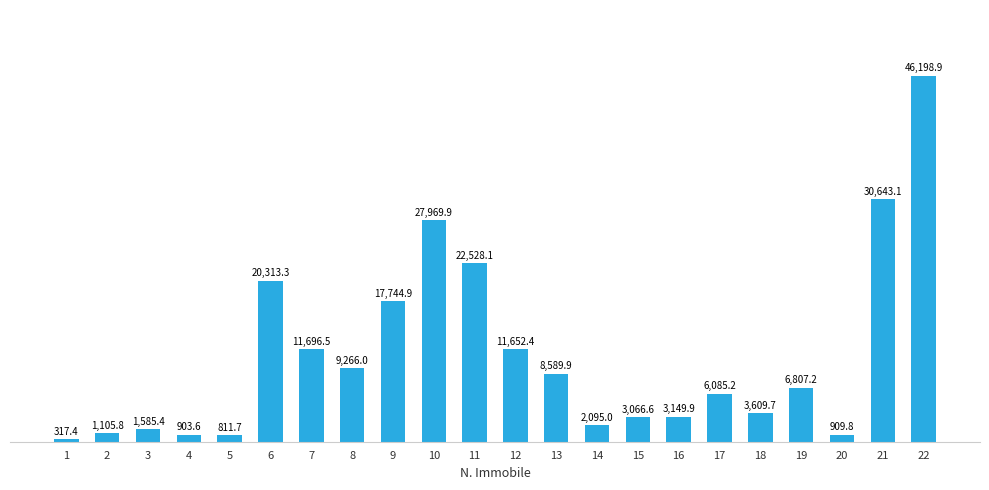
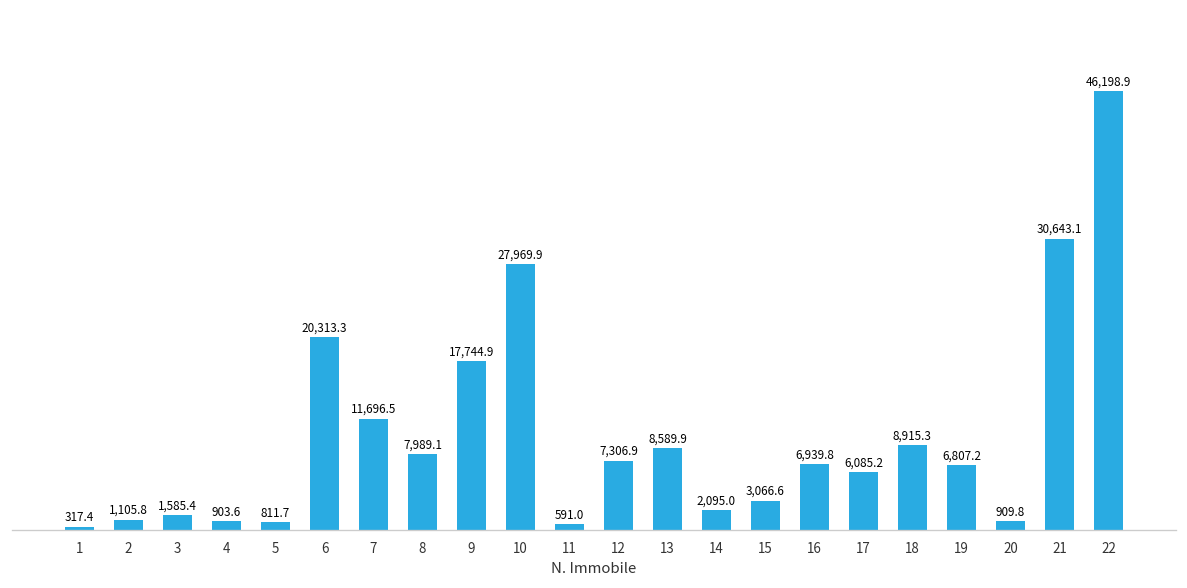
  {
    "1": "317.4",
    "2": "1,105.8",
    "3": "1,585.4",
    "4": "903.6",
    "5": "811.7",
    "6": "20,313.3",
    "7": "11,696.5",
-   "8": "9,266.0",
+   "8": "7,989.1",
    "9": "17,744.9",
    "10": "27,969.9",
-   "11": "22,528.1",
-   "12": "11,652.4",
+   "11": "591.0",
+   "12": "7,306.9",
    "13": "8,589.9",
    "14": "2,095.0",
    "15": "3,066.6",
-   "16": "3,149.9",
+   "16": "6,939.8",
    "17": "6,085.2",
-   "18": "3,609.7",
+   "18": "8,915.3",
    "19": "6,807.2",
    "20": "909.8",
    "21": "30,643.1",
    "22": "46,198.9"
  }
